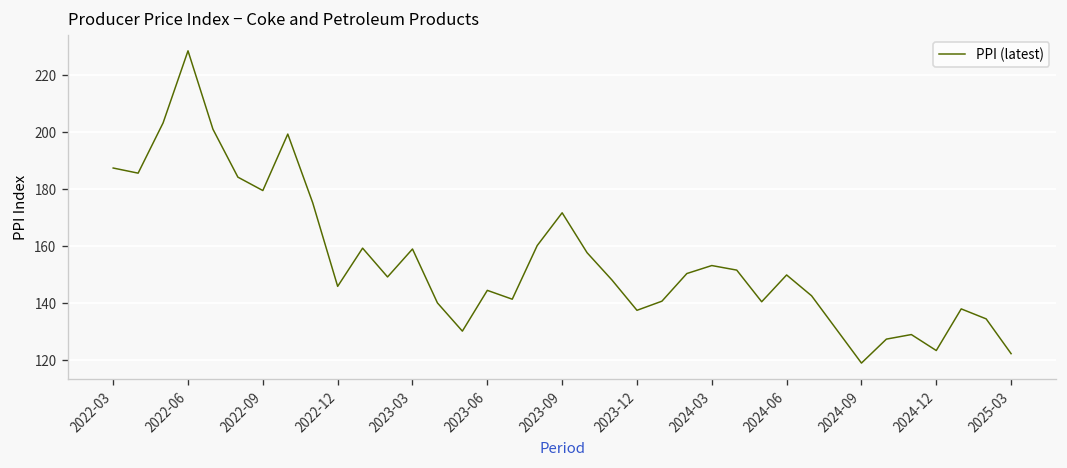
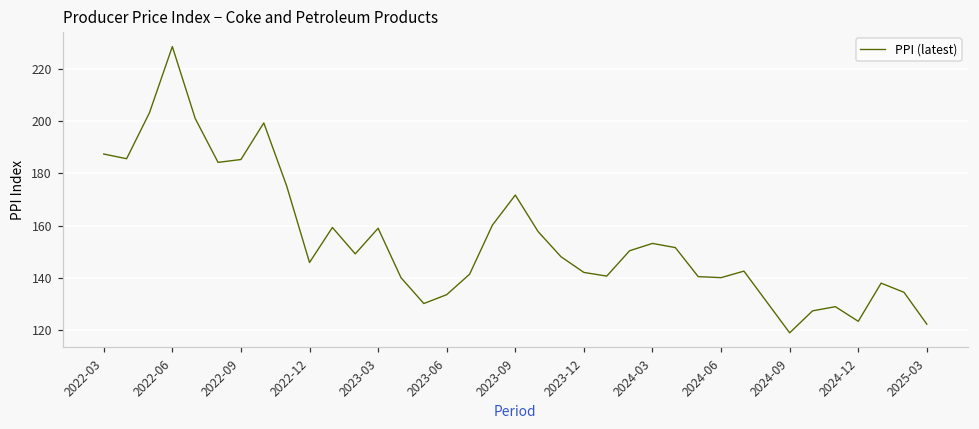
  {
    "2022-03": 187,
    "2022-06": 229,
-   "2022-09": 180,
+   "2022-09": 185,
    "2022-12": 146,
    "2023-03": 159,
-   "2023-06": 145,
+   "2023-06": 134,
    "2023-09": 172,
-   "2023-12": 138,
+   "2023-12": 142,
    "2024-03": 153,
-   "2024-06": 150,
+   "2024-06": 140,
    "2024-09": 119,
    "2024-12": 123,
    "2025-03": 122
  }
